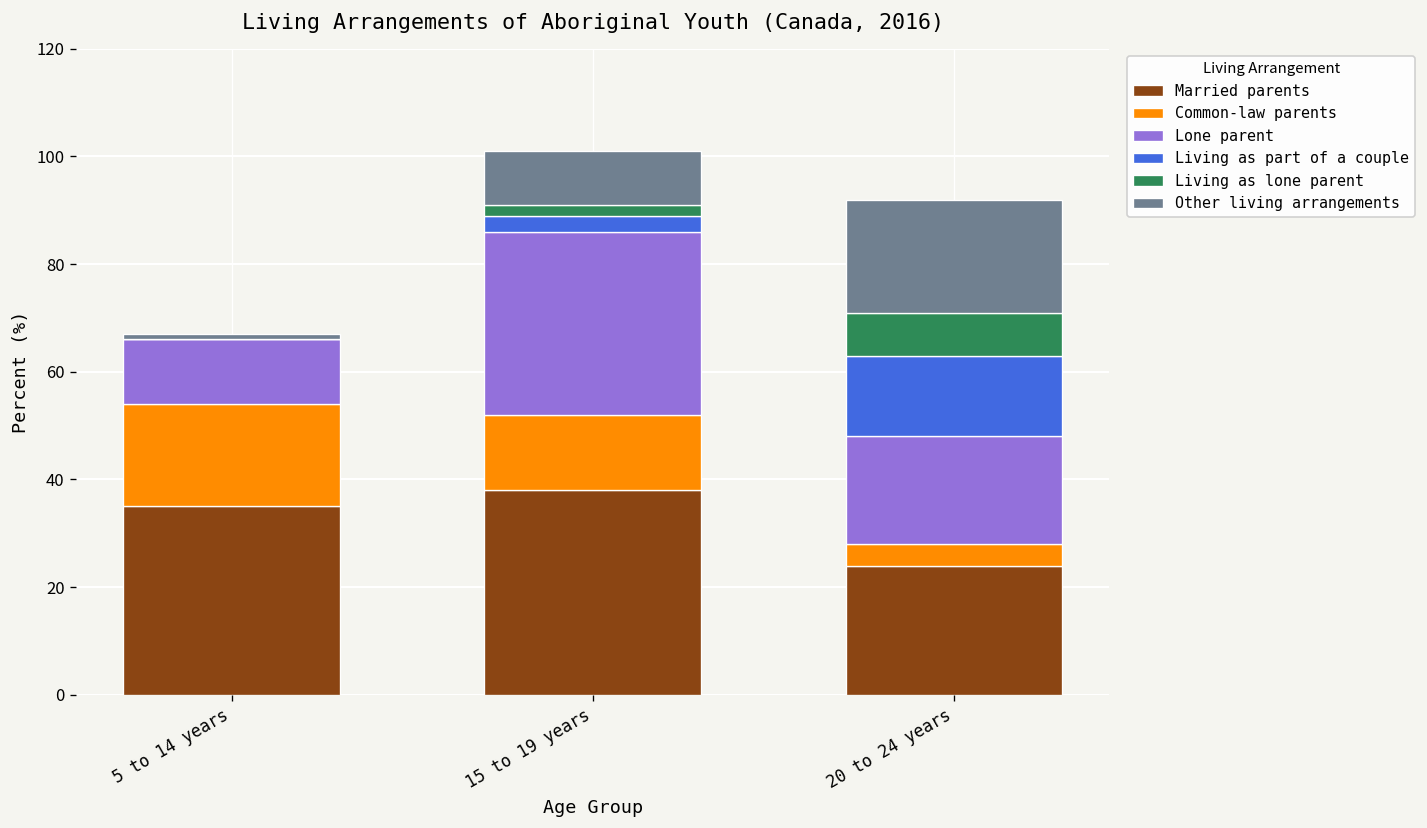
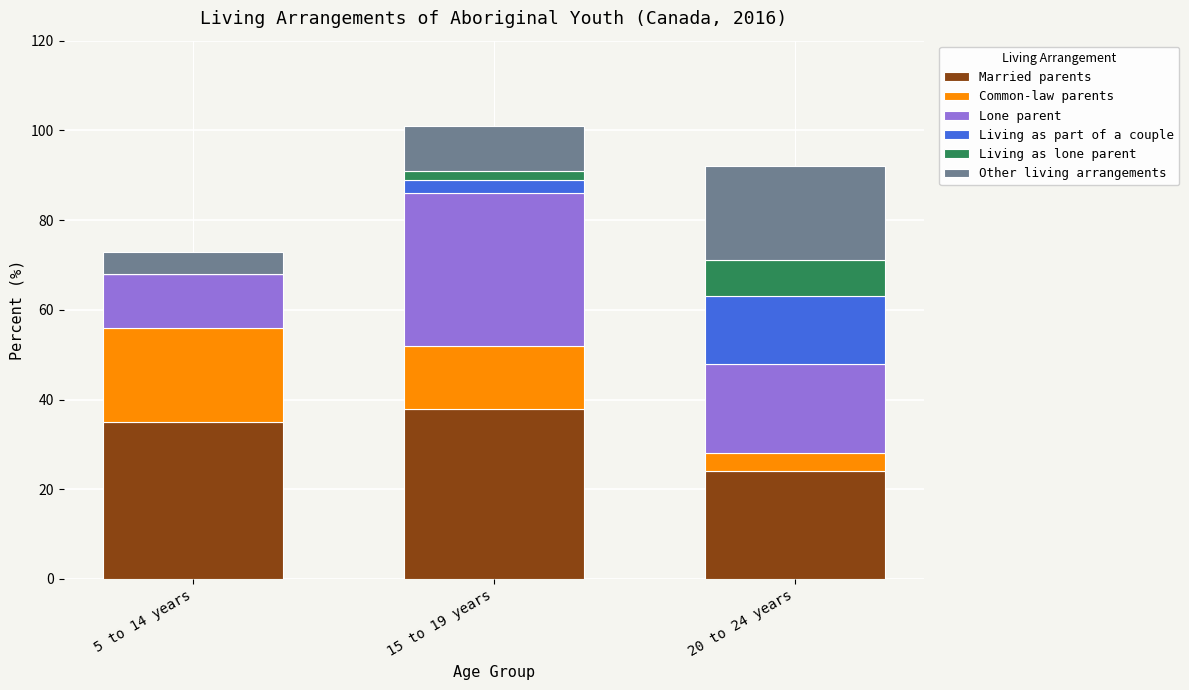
  {
    "Married parents": {
      "5 to 14 years": 35,
      "15 to 19 years": 38,
      "20 to 24 years": 24
    },
    "Common-law parents": {
-     "5 to 14 years": 19,
+     "5 to 14 years": 21,
      "15 to 19 years": 14,
      "20 to 24 years": 4
    },
    "Lone parent": {
      "5 to 14 years": 12,
      "15 to 19 years": 34,
      "20 to 24 years": 20
    },
    "Living as part of a couple": {
      "5 to 14 years": 0,
      "15 to 19 years": 3,
      "20 to 24 years": 15
    },
    "Living as lone parent": {
      "5 to 14 years": 0,
      "15 to 19 years": 2,
      "20 to 24 years": 8
    },
    "Other living arrangements": {
-     "5 to 14 years": 1,
+     "5 to 14 years": 5,
      "15 to 19 years": 10,
      "20 to 24 years": 21
    }
  }
